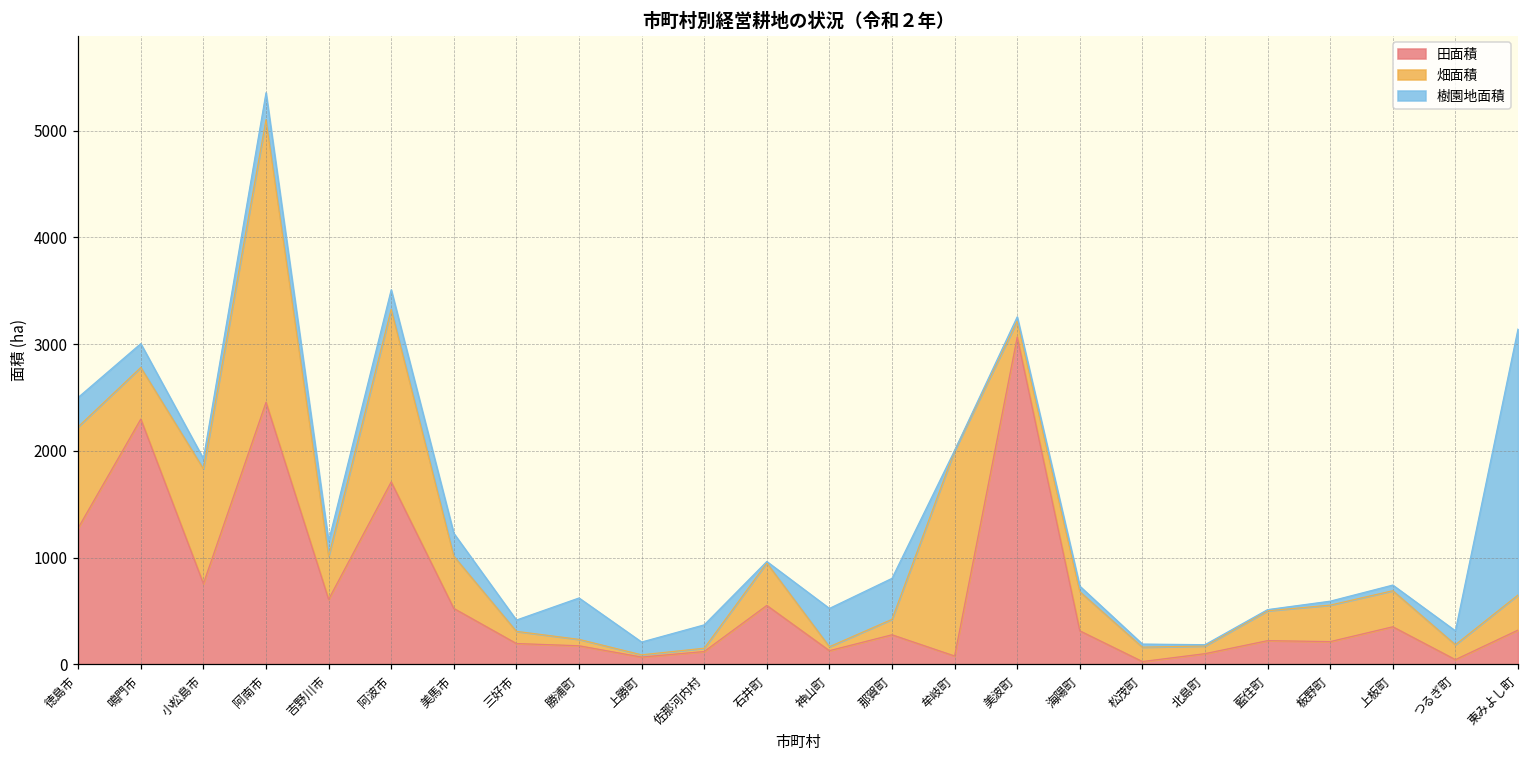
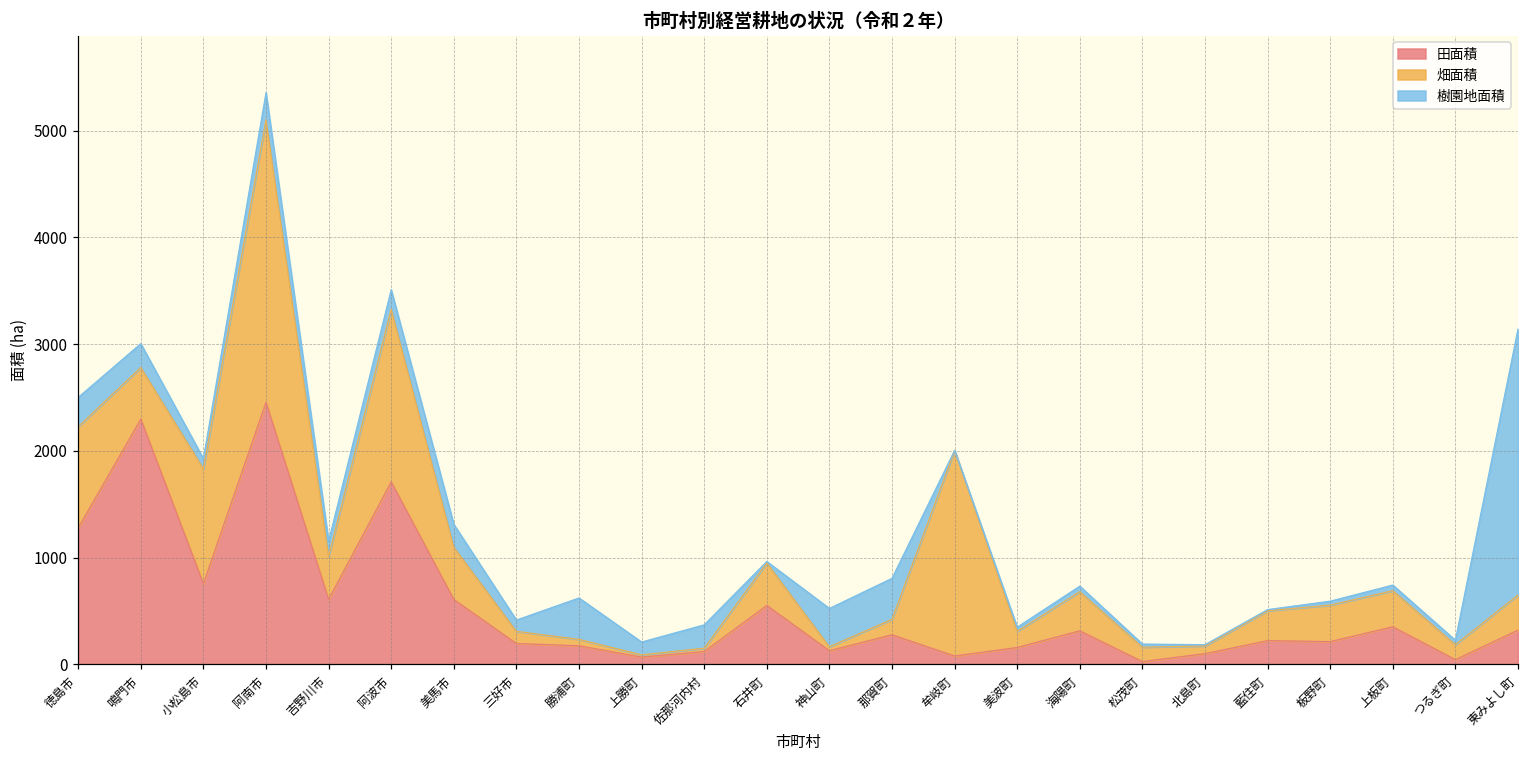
  {
    "田面積": {
      "徳島市": 1300,
      "鳴門市": 2300,
      "小松島市": 800,
      "阿南市": 2500,
      "吉野川市": 600,
      "阿波市": 1700,
-     "美馬市": 500,
+     "美馬市": 600,
      "三好市": 200,
      "勝浦町": 200,
      "佐那河内村": 100,
      "石井町": 600,
      "神山町": 100,
      "那賀町": 300,
      "牟岐町": 100,
-     "美波町": 3100,
+     "美波町": 200,
      "海陽町": 300,
      "松茂町": 0,
      "北島町": 100,
      "藍住町": 200,
      "板野町": 200,
      "上板町": 400,
      "つるぎ町": 0,
      "東みよし町": 300
    },
    "畑面積": {
      "徳島市": 900,
      "鳴門市": 500,
      "小松島市": 1100,
      "阿南市": 2600,
      "吉野川市": 400,
      "阿波市": 1600,
      "美馬市": 500,
      "三好市": 100,
      "勝浦町": 100,
      "佐那河内村": 0,
      "神山町": 0,
      "那賀町": 100,
      "美波町": 200,
      "海陽町": 400,
      "松茂町": 100,
      "板野町": 300,
      "上板町": 300,
      "つるぎ町": 100,
      "東みよし町": 300
    },
    "樹園地面積": {
      "徳島市": 300,
      "鳴門市": 200,
      "小松島市": 100,
      "阿南市": 300,
      "吉野川市": 100,
      "阿波市": 200,
      "美馬市": 200,
      "三好市": 100,
      "勝浦町": 400,
      "上勝町": 100,
      "佐那河内村": 200,
      "神山町": 400,
      "那賀町": 400,
      "美波町": 0,
      "海陽町": 100,
      "松茂町": 0,
      "板野町": 0,
      "上板町": 100,
-     "つるぎ町": 100,
+     "つるぎ町": 0,
      "東みよし町": 2500
    }
  }
